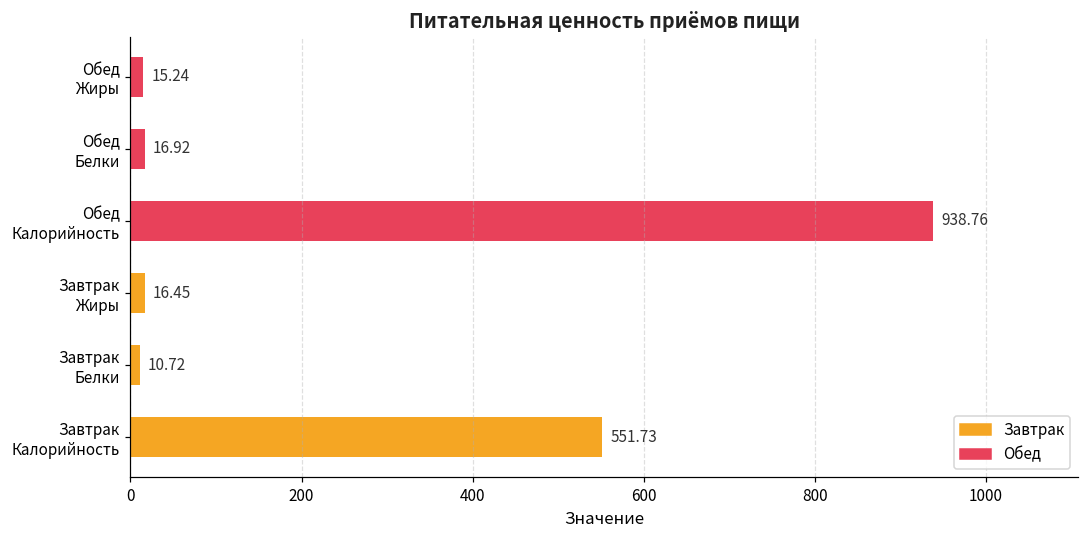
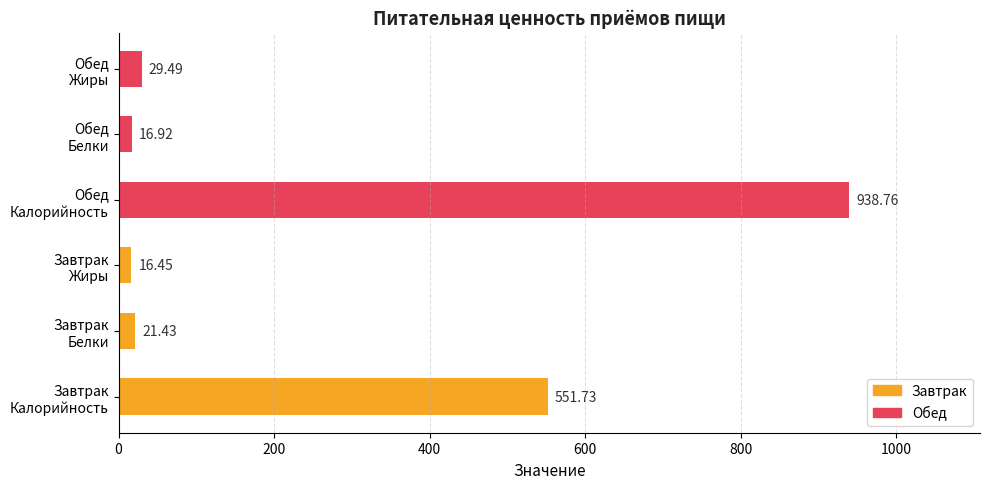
  {
-   "Обед Жиры": 15.24,
+   "Обед Жиры": 29.49,
    "Обед Белки": 16.92,
    "Обед Калорийность": 938.76,
    "Завтрак Жиры": 16.45,
-   "Завтрак Белки": 10.72,
+   "Завтрак Белки": 21.43,
    "Завтрак Калорийность": 551.73
  }
